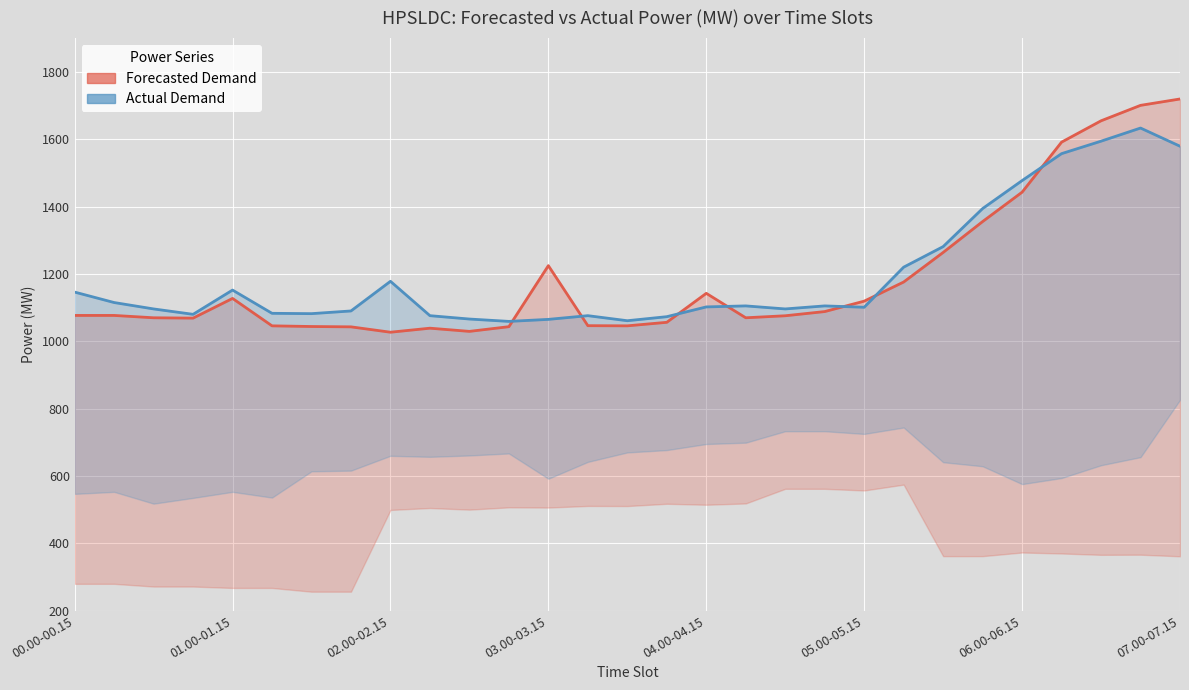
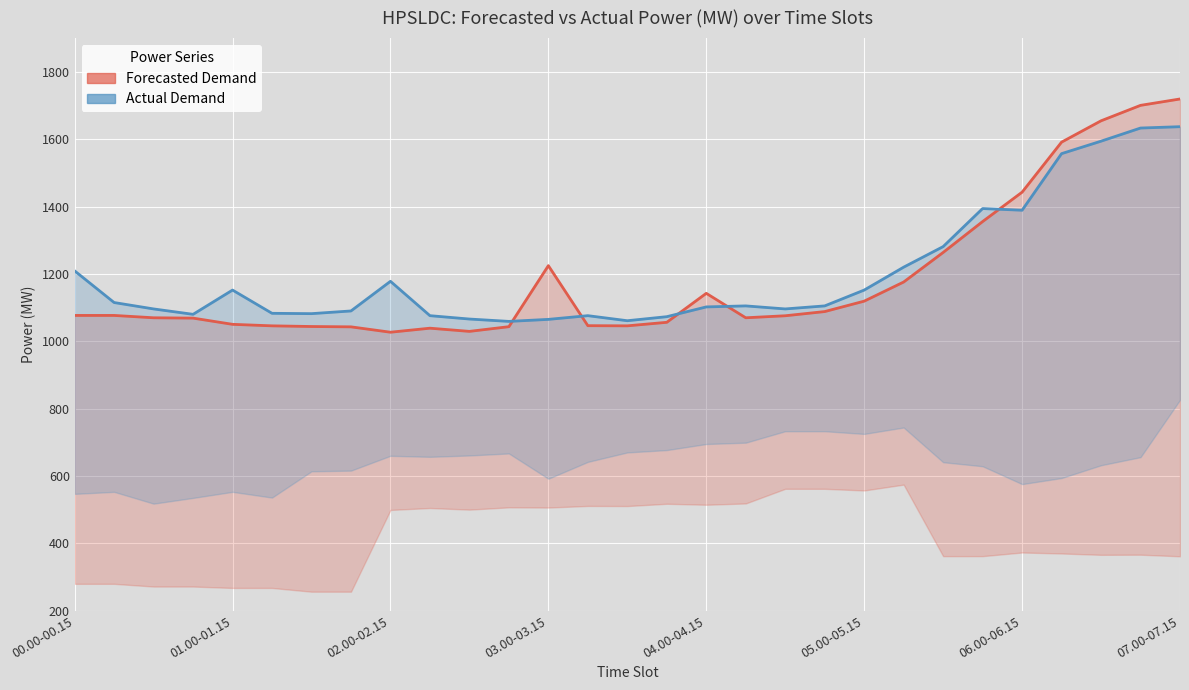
  {
    "Forecasted Demand": {
      "00.00-00.15": 1080,
-     "01.00-01.15": 1130,
+     "01.00-01.15": 1050,
      "02.00-02.15": 1030,
      "03.00-03.15": 1220,
      "04.00-04.15": 1140,
      "05.00-05.15": 1120,
      "06.00-06.15": 1440,
      "07.00-07.15": 1720
    },
    "Actual Demand": {
-     "00.00-00.15": 1150,
+     "00.00-00.15": 1210,
      "01.00-01.15": 1150,
      "02.00-02.15": 1180,
      "03.00-03.15": 1070,
      "04.00-04.15": 1100,
-     "05.00-05.15": 1100,
-     "06.00-06.15": 1480,
-     "07.00-07.15": 1580
+     "05.00-05.15": 1150,
+     "06.00-06.15": 1390,
+     "07.00-07.15": 1640
    }
  }
